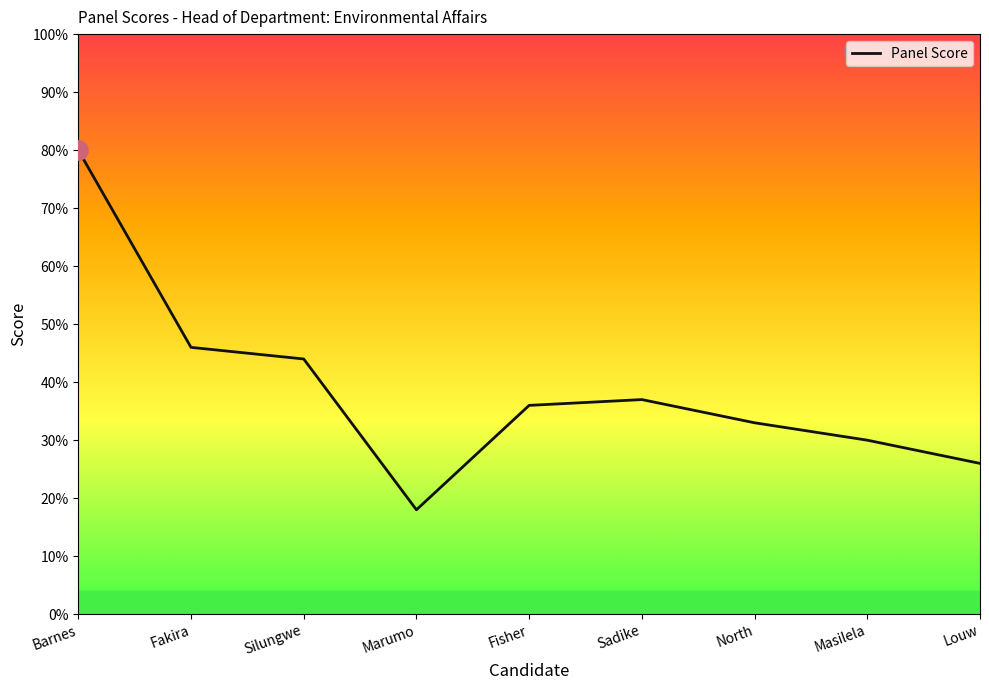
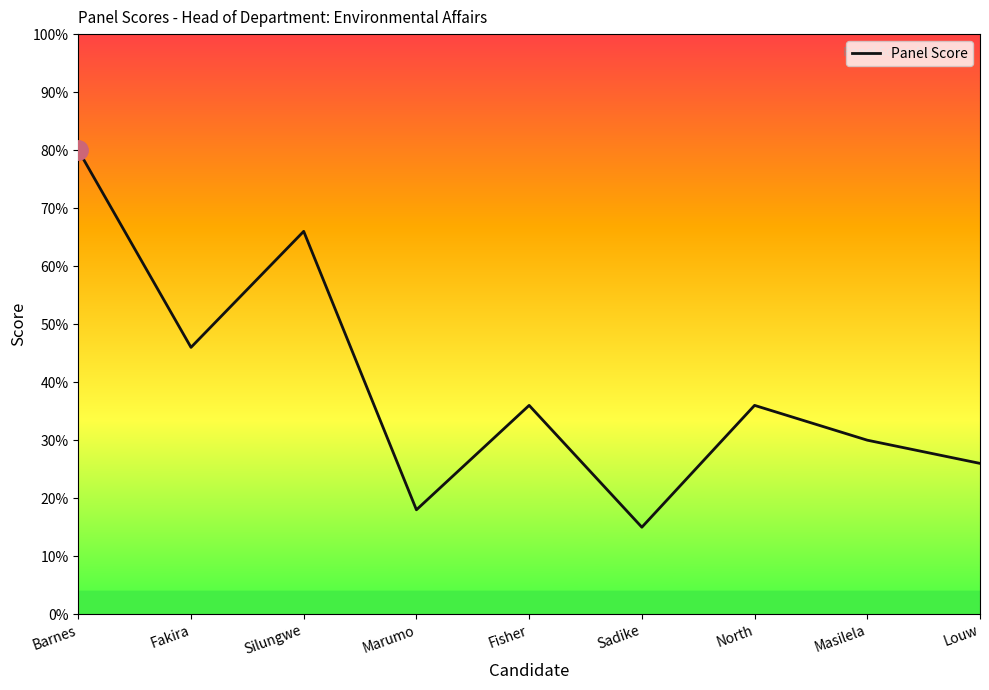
  {
    "Panel Score": {
      "Fakira": "46%",
-     "Silungwe": "44%",
+     "Silungwe": "66%",
      "Marumo": "18%",
      "Fisher": "36%",
-     "Sadike": "37%",
-     "North": "33%",
+     "Sadike": "15%",
+     "North": "36%",
      "Masilela": "30%",
      "Louw": "26%"
    }
  }
